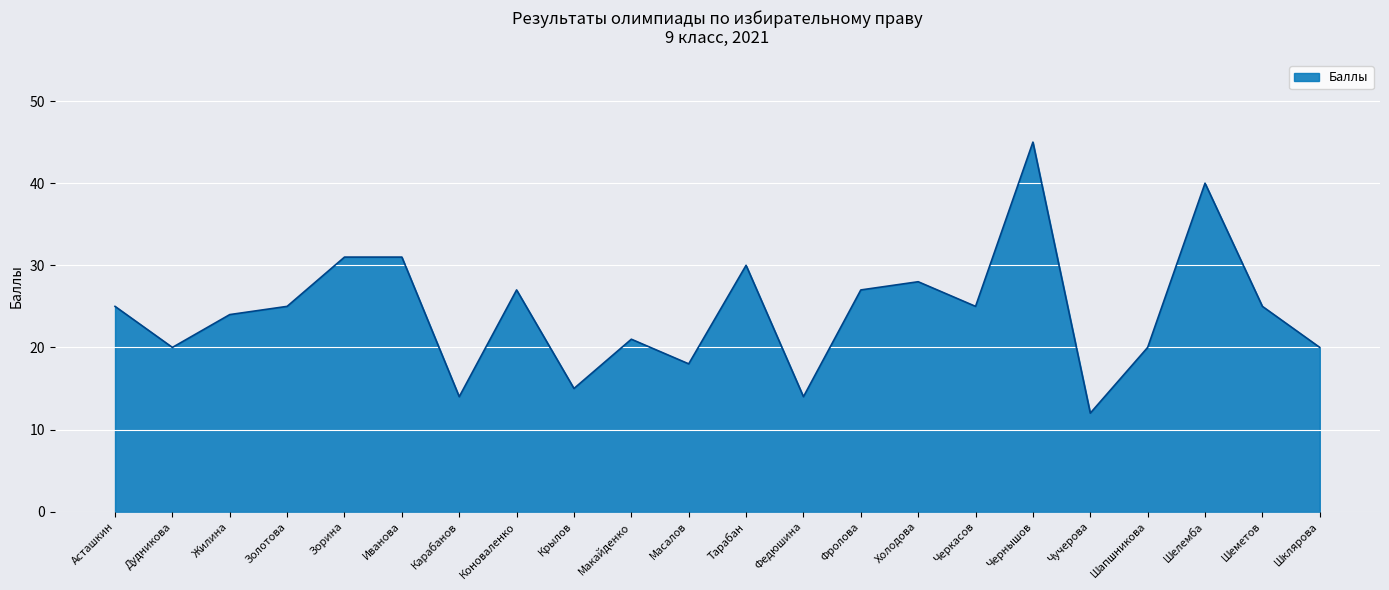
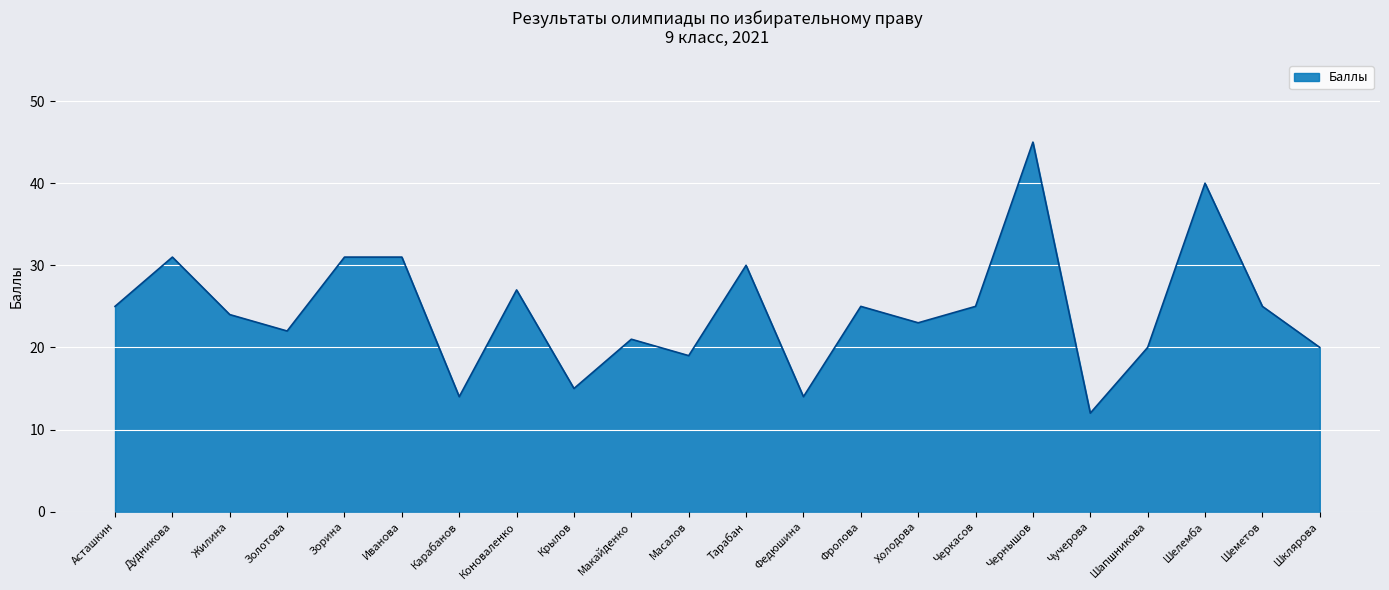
  {
    "Асташкин": 25,
-   "Дудникова": 20,
+   "Дудникова": 31,
    "Жилина": 24,
-   "Золотова": 25,
+   "Золотова": 22,
    "Зорина": 31,
    "Иванова": 31,
    "Карабанов": 14,
    "Коноваленко": 27,
    "Крылов": 15,
    "Макайденко": 21,
-   "Масалов": 18,
+   "Масалов": 19,
    "Тарабан": 30,
    "Федюшина": 14,
-   "Фролова": 27,
-   "Холодова": 28,
+   "Фролова": 25,
+   "Холодова": 23,
    "Черкасов": 25,
    "Чернышов": 45,
    "Чучерова": 12,
    "Шапшникова": 20,
    "Шелемба": 40,
    "Шеметов": 25,
    "Шклярова": 20
  }
